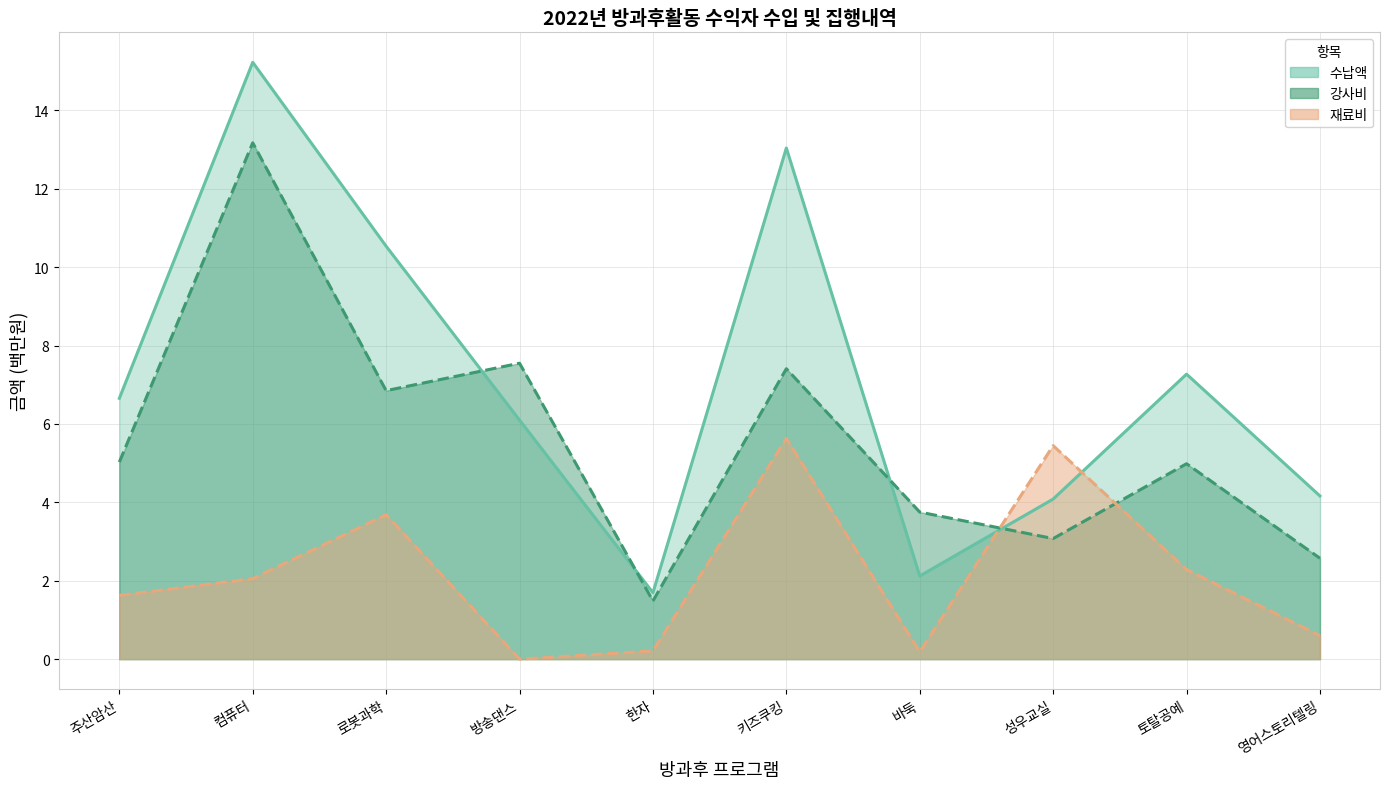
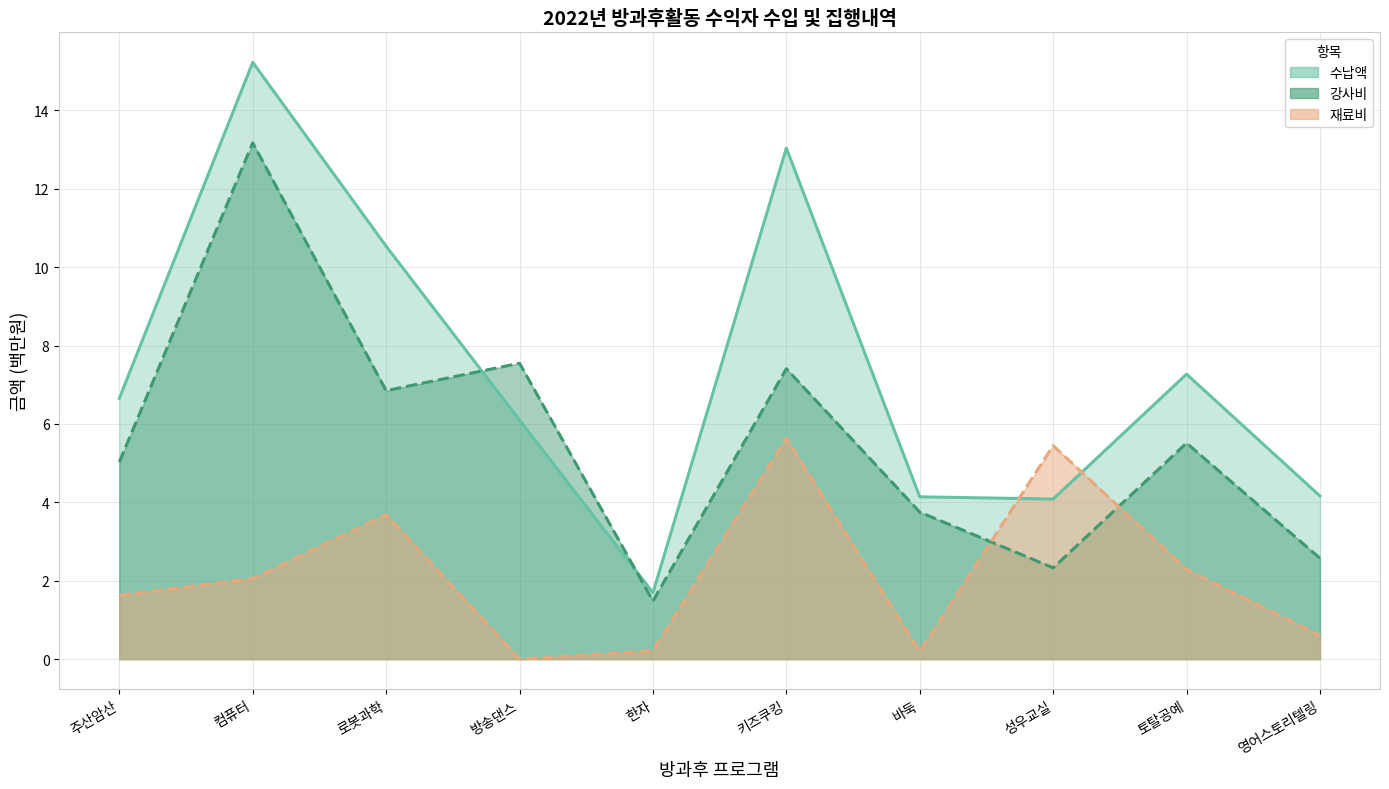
  {
    "수납액": {
      "주산암산": 6.7,
      "컴퓨터": 15.2,
      "로봇과학": 10.5,
      "방송댄스": 6.1,
      "한자": 1.7,
      "키즈쿠킹": 13.0,
-     "바둑": 2.1,
+     "바둑": 4.1,
      "성우교실": 4.1,
      "토탈공예": 7.3,
      "영어스토리텔링": 4.2
    },
    "강사비": {
      "주산암산": 5.0,
      "컴퓨터": 13.2,
      "로봇과학": 6.9,
      "방송댄스": 7.6,
      "한자": 1.5,
      "키즈쿠킹": 7.4,
      "바둑": 3.8,
-     "성우교실": 3.1,
-     "토탈공예": 5.0,
+     "성우교실": 2.3,
+     "토탈공예": 5.5,
      "영어스토리텔링": 2.6
    },
    "재료비": {
      "주산암산": 1.6,
      "컴퓨터": 2.1,
      "로봇과학": 3.7,
      "방송댄스": 0.0,
      "한자": 0.2,
      "키즈쿠킹": 5.6,
      "바둑": 0.2,
      "성우교실": 5.4,
      "토탈공예": 2.3,
      "영어스토리텔링": 0.6
    }
  }
